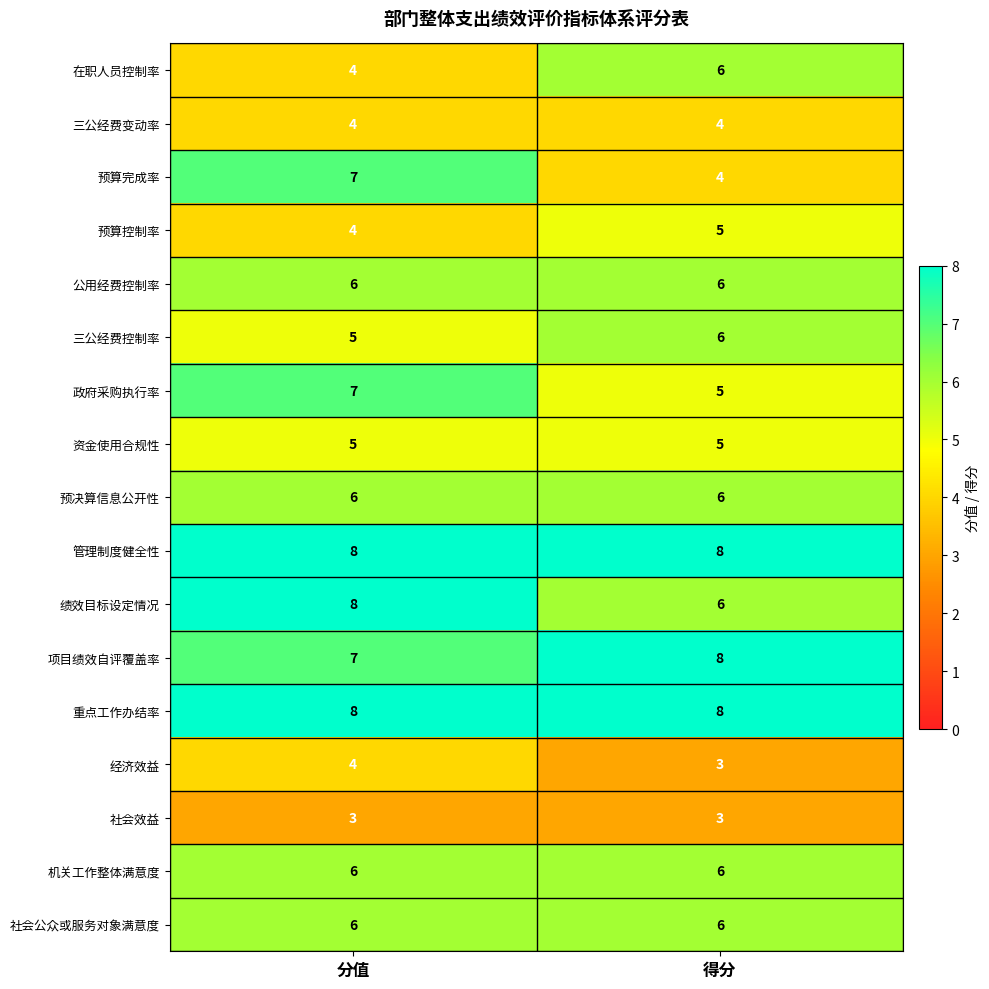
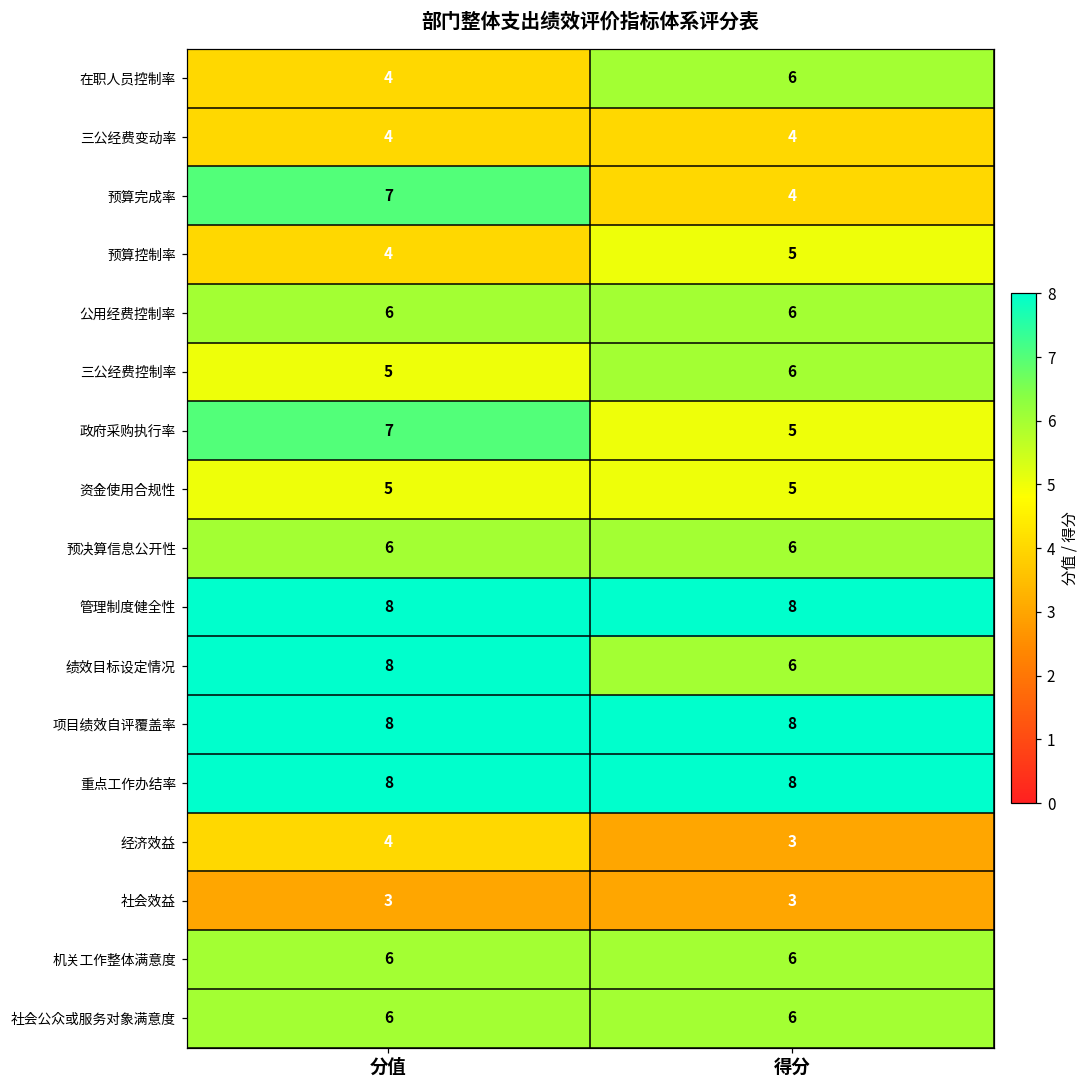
  {
    "在职人员控制率": {
      "分值": 4,
      "得分": 6
    },
    "三公经费变动率": {
      "分值": 4,
      "得分": 4
    },
    "预算完成率": {
      "分值": 7,
      "得分": 4
    },
    "预算控制率": {
      "分值": 4,
      "得分": 5
    },
    "公用经费控制率": {
      "分值": 6,
      "得分": 6
    },
    "三公经费控制率": {
      "分值": 5,
      "得分": 6
    },
    "政府采购执行率": {
      "分值": 7,
      "得分": 5
    },
    "资金使用合规性": {
      "分值": 5,
      "得分": 5
    },
    "预决算信息公开性": {
      "分值": 6,
      "得分": 6
    },
    "管理制度健全性": {
      "分值": 8,
      "得分": 8
    },
    "绩效目标设定情况": {
      "分值": 8,
      "得分": 6
    },
    "项目绩效自评覆盖率": {
-     "分值": 7,
+     "分值": 8,
      "得分": 8
    },
    "重点工作办结率": {
      "分值": 8,
      "得分": 8
    },
    "经济效益": {
      "分值": 4,
      "得分": 3
    },
    "社会效益": {
      "分值": 3,
      "得分": 3
    },
    "机关工作整体满意度": {
      "分值": 6,
      "得分": 6
    },
    "社会公众或服务对象满意度": {
      "分值": 6,
      "得分": 6
    }
  }
